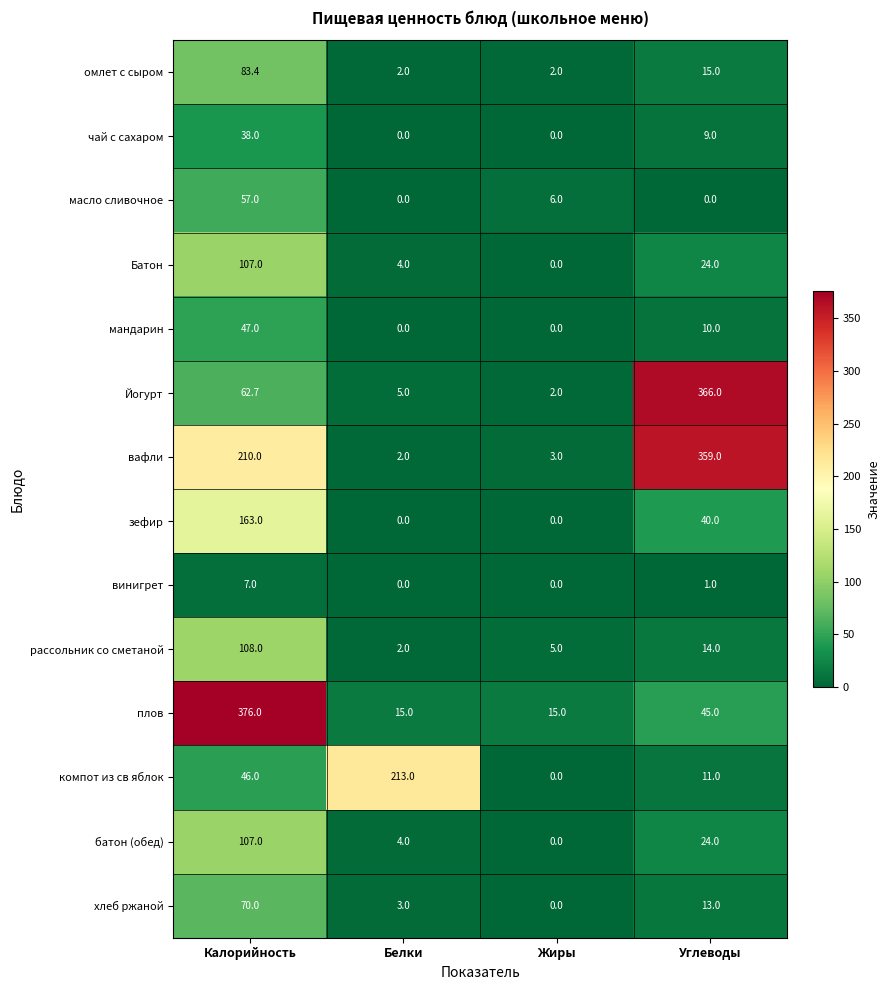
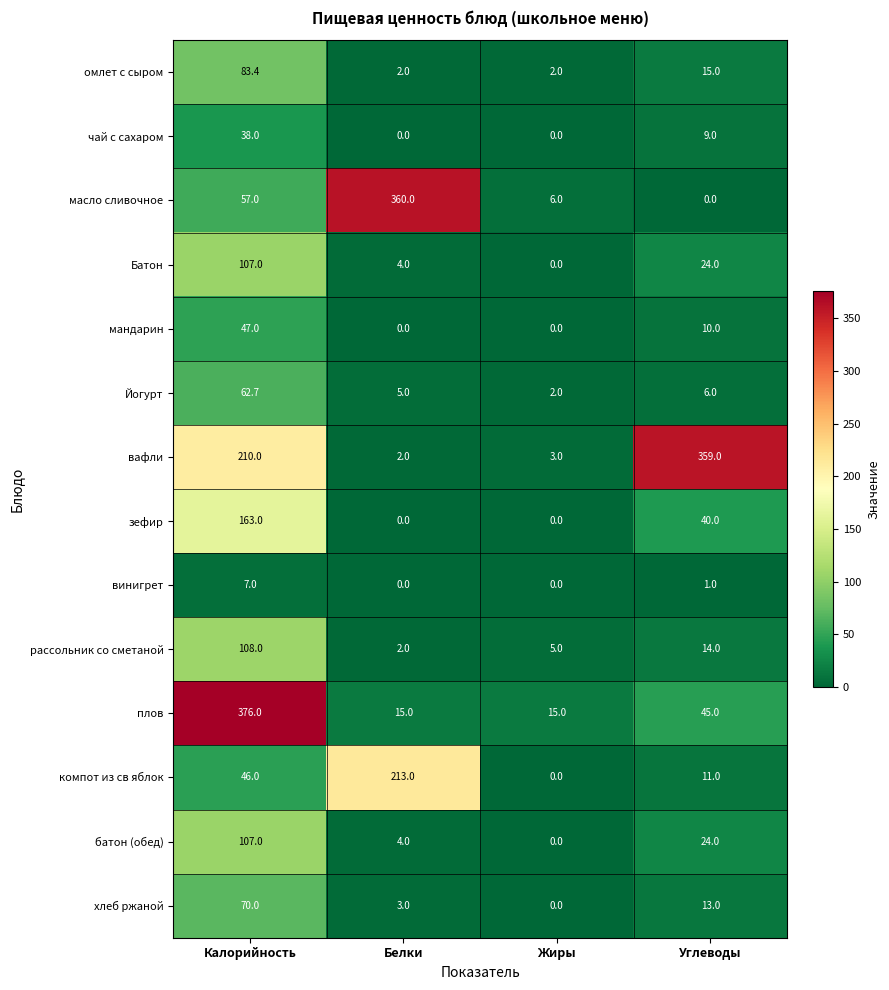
  {
    "омлет с сыром": {
      "Калорийность": 83.4,
      "Белки": 2.0,
      "Жиры": 2.0,
      "Углеводы": 15.0
    },
    "чай с сахаром": {
      "Калорийность": 38.0,
      "Белки": 0.0,
      "Жиры": 0.0,
      "Углеводы": 9.0
    },
    "масло сливочное": {
      "Калорийность": 57.0,
-     "Белки": 0.0,
+     "Белки": 360.0,
      "Жиры": 6.0,
      "Углеводы": 0.0
    },
    "Батон": {
      "Калорийность": 107.0,
      "Белки": 4.0,
      "Жиры": 0.0,
      "Углеводы": 24.0
    },
    "мандарин": {
      "Калорийность": 47.0,
      "Белки": 0.0,
      "Жиры": 0.0,
      "Углеводы": 10.0
    },
    "Йогурт": {
      "Калорийность": 62.7,
      "Белки": 5.0,
      "Жиры": 2.0,
-     "Углеводы": 366.0
+     "Углеводы": 6.0
    },
    "вафли": {
      "Калорийность": 210.0,
      "Белки": 2.0,
      "Жиры": 3.0,
      "Углеводы": 359.0
    },
    "зефир": {
      "Калорийность": 163.0,
      "Белки": 0.0,
      "Жиры": 0.0,
      "Углеводы": 40.0
    },
    "винигрет": {
      "Калорийность": 7.0,
      "Белки": 0.0,
      "Жиры": 0.0,
      "Углеводы": 1.0
    },
    "рассольник со сметаной": {
      "Калорийность": 108.0,
      "Белки": 2.0,
      "Жиры": 5.0,
      "Углеводы": 14.0
    },
    "плов": {
      "Калорийность": 376.0,
      "Белки": 15.0,
      "Жиры": 15.0,
      "Углеводы": 45.0
    },
    "компот из св яблок": {
      "Калорийность": 46.0,
      "Белки": 213.0,
      "Жиры": 0.0,
      "Углеводы": 11.0
    },
    "батон (обед)": {
      "Калорийность": 107.0,
      "Белки": 4.0,
      "Жиры": 0.0,
      "Углеводы": 24.0
    },
    "хлеб ржаной": {
      "Калорийность": 70.0,
      "Белки": 3.0,
      "Жиры": 0.0,
      "Углеводы": 13.0
    }
  }
